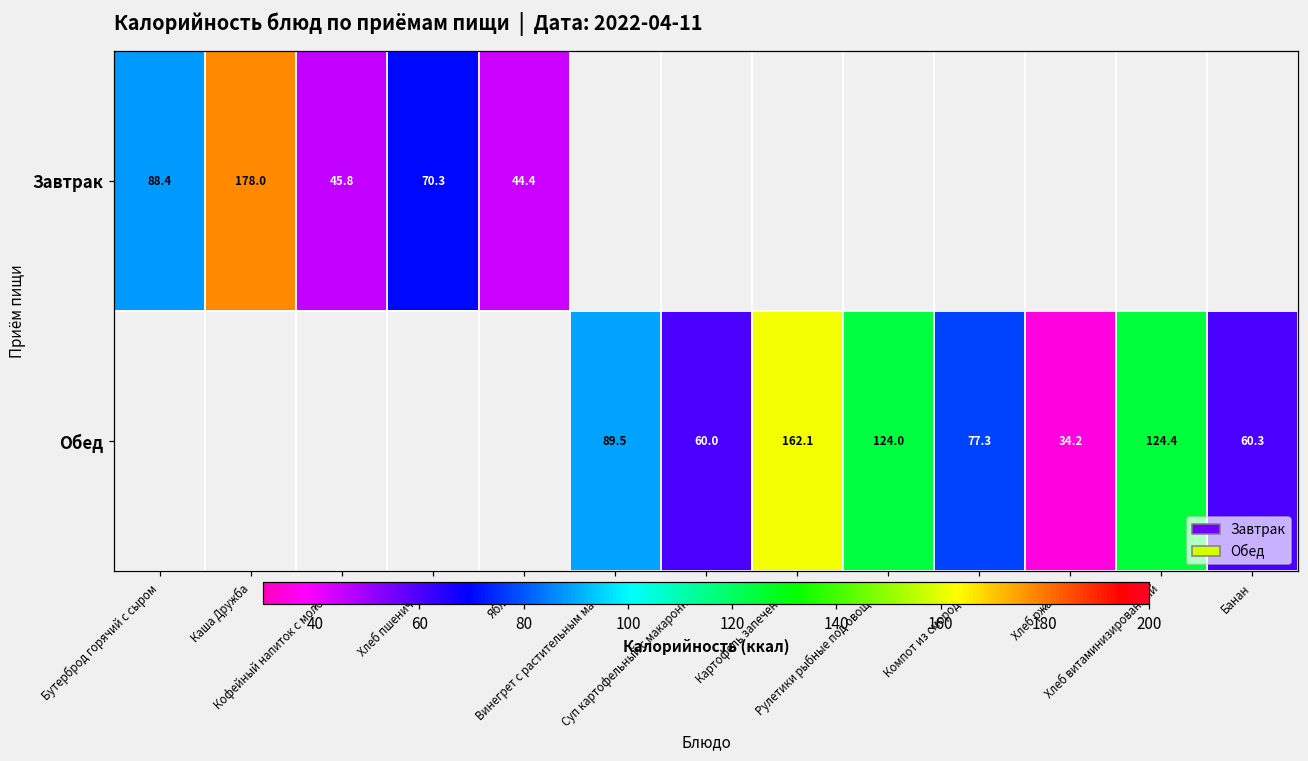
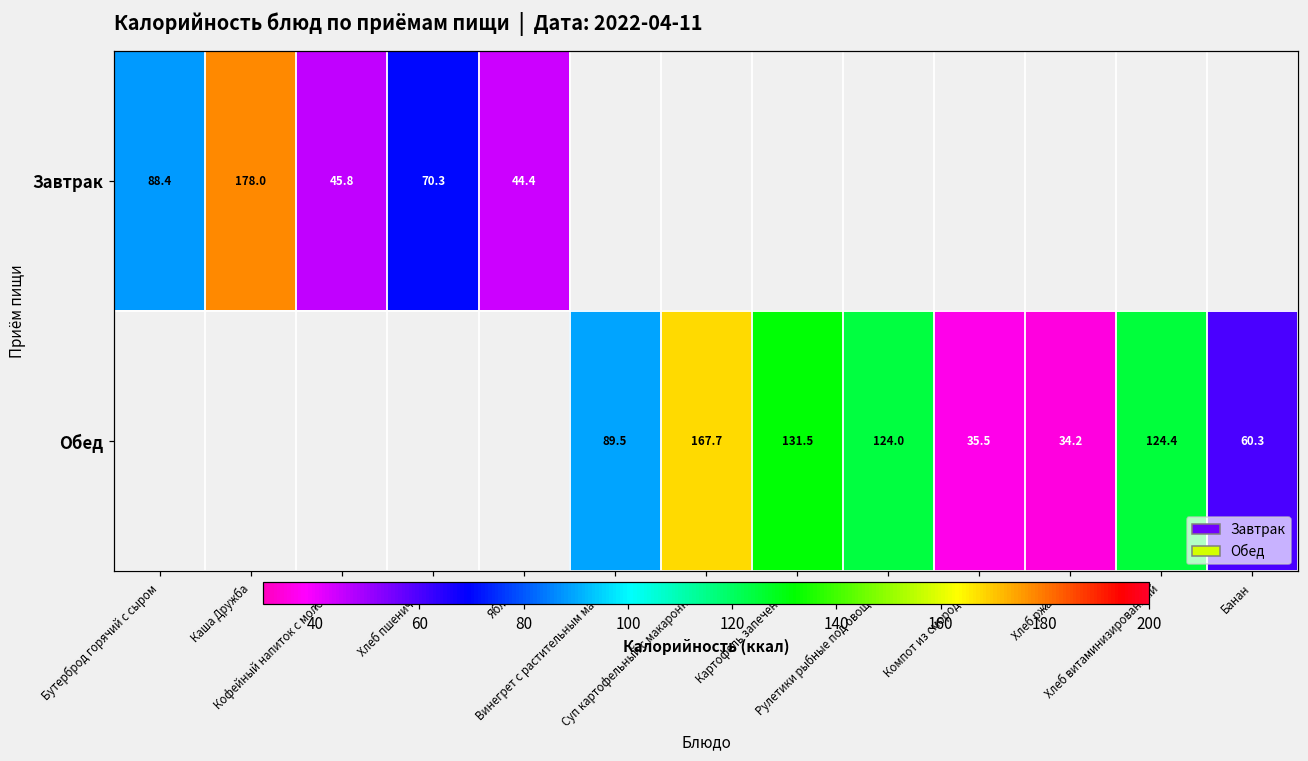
  {
    "Завтрак": {
      "Бутерброд горячий с сыром": 88.4,
      "Каша Дружба": 178.0,
      "Кофейный напиток с молоком": 45.8
    },
    "Обед": {
      "Винегрет с растительным масл…": 89.5,
-     "Суп картофельный с макаронны…": 60.0,
-     "Картофель запеченный": 162.1,
+     "Суп картофельный с макаронны…": 167.7,
+     "Картофель запеченный": 131.5,
      "Рулетики рыбные под овощами": 124.0,
-     "Компот из смородины": 77.3,
+     "Компот из смородины": 35.5,
      "Хлеб витаминизированный": 124.4,
      "Банан": 60.3
    }
  }
